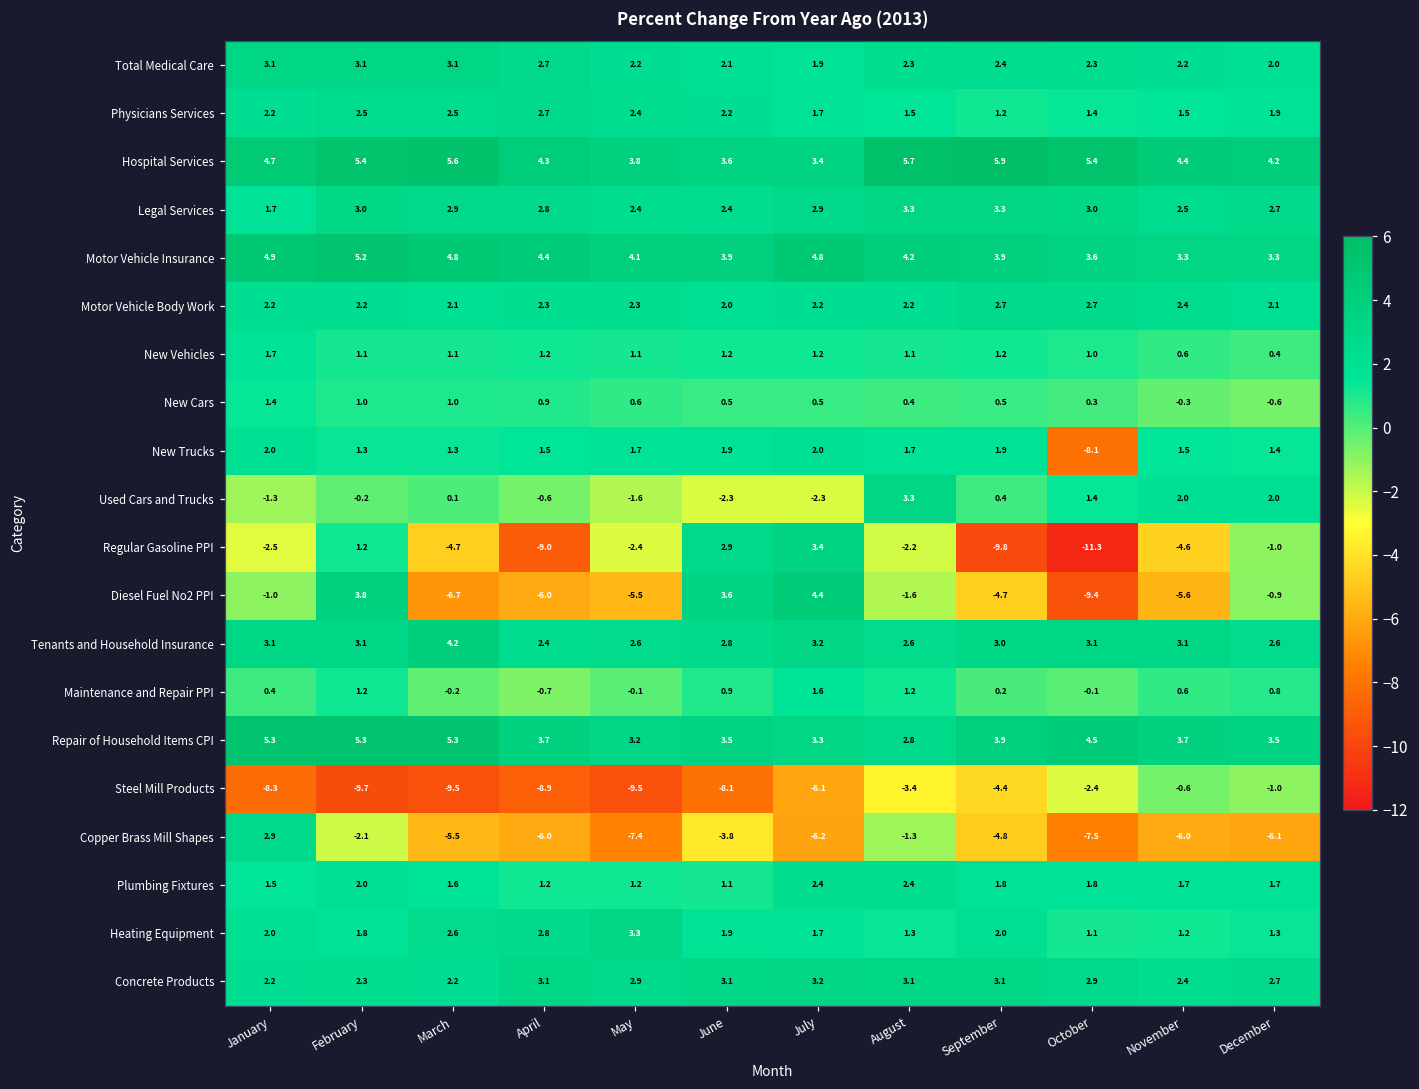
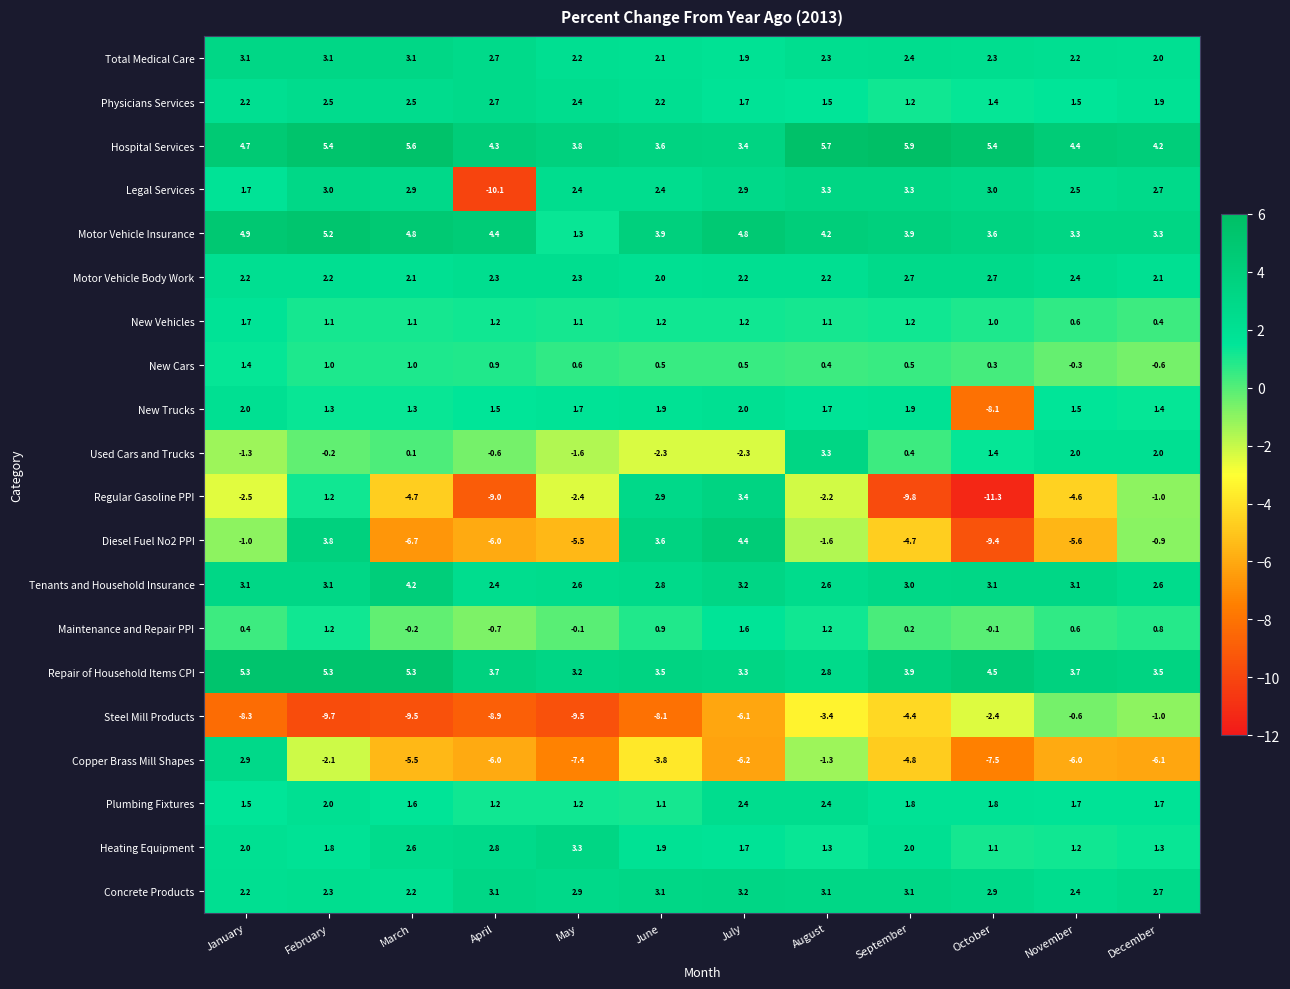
  {
    "Legal Services": {
      "January": 1.7,
      "February": 3.0,
      "March": 2.9,
-     "April": 2.8,
+     "April": -10.1,
      "May": 2.4,
      "June": 2.4,
      "July": 2.9,
      "August": 3.3,
      "September": 3.3,
      "October": 3.0,
      "November": 2.5,
      "December": 2.7
    },
    "Motor Vehicle Insurance": {
      "January": 4.9,
      "February": 5.2,
      "March": 4.8,
      "April": 4.4,
-     "May": 4.1,
+     "May": 1.3,
      "June": 3.9,
      "July": 4.8,
      "August": 4.2,
      "September": 3.9,
      "October": 3.6,
      "November": 3.3,
      "December": 3.3
    }
  }
